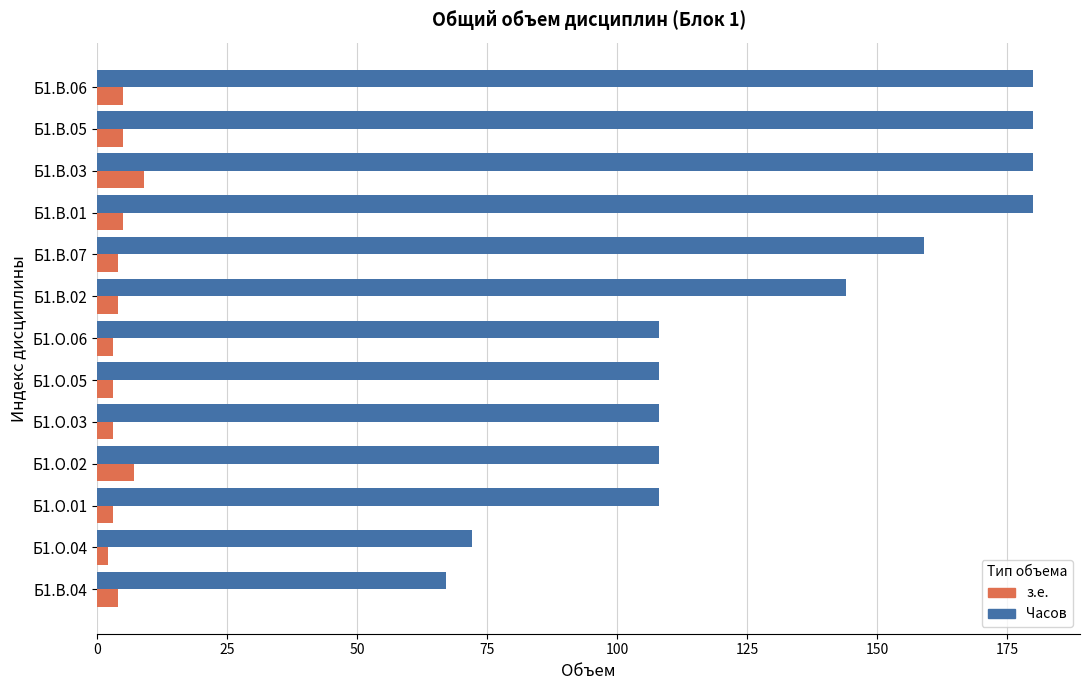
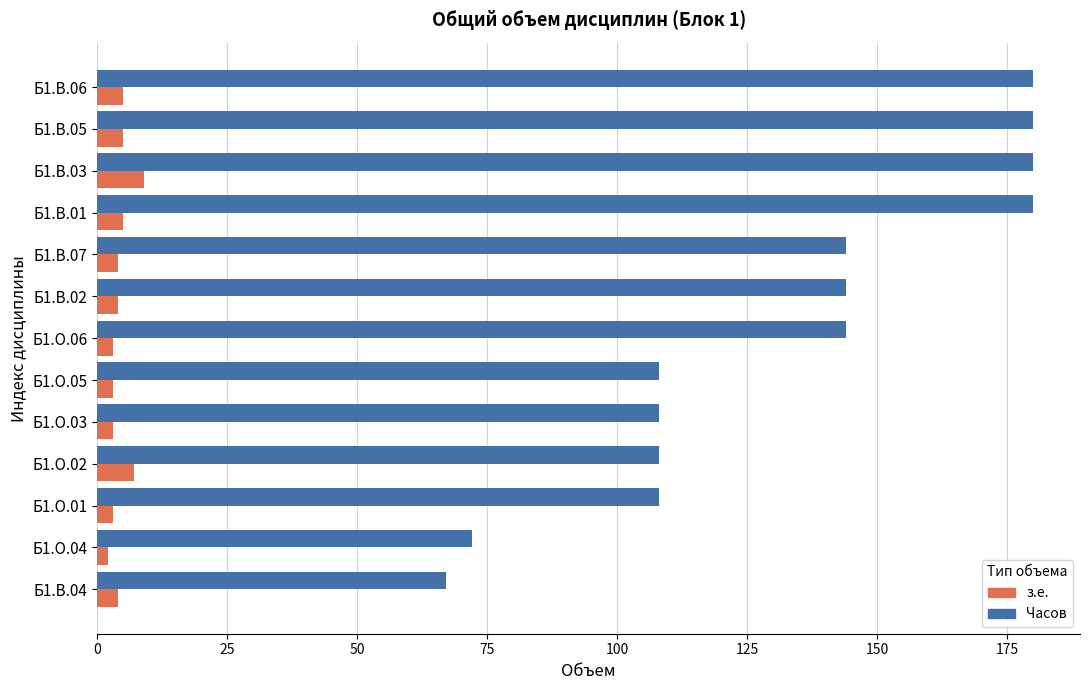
  {
    "Часов": {
      "Б1.В.06": 180,
      "Б1.В.05": 180,
      "Б1.В.03": 180,
      "Б1.В.01": 180,
-     "Б1.В.07": 159,
+     "Б1.В.07": 144,
      "Б1.В.02": 144,
-     "Б1.О.06": 108,
+     "Б1.О.06": 144,
      "Б1.О.05": 108,
      "Б1.О.03": 108,
      "Б1.О.02": 108,
      "Б1.О.01": 108,
      "Б1.О.04": 72,
      "Б1.В.04": 67
    },
    "з.е.": {
      "Б1.В.06": 5,
      "Б1.В.05": 5,
      "Б1.В.03": 9,
      "Б1.В.01": 5,
      "Б1.В.07": 4,
      "Б1.В.02": 4,
      "Б1.О.06": 3,
      "Б1.О.05": 3,
      "Б1.О.03": 3,
      "Б1.О.02": 7,
      "Б1.О.01": 3,
      "Б1.О.04": 2,
      "Б1.В.04": 4
    }
  }
